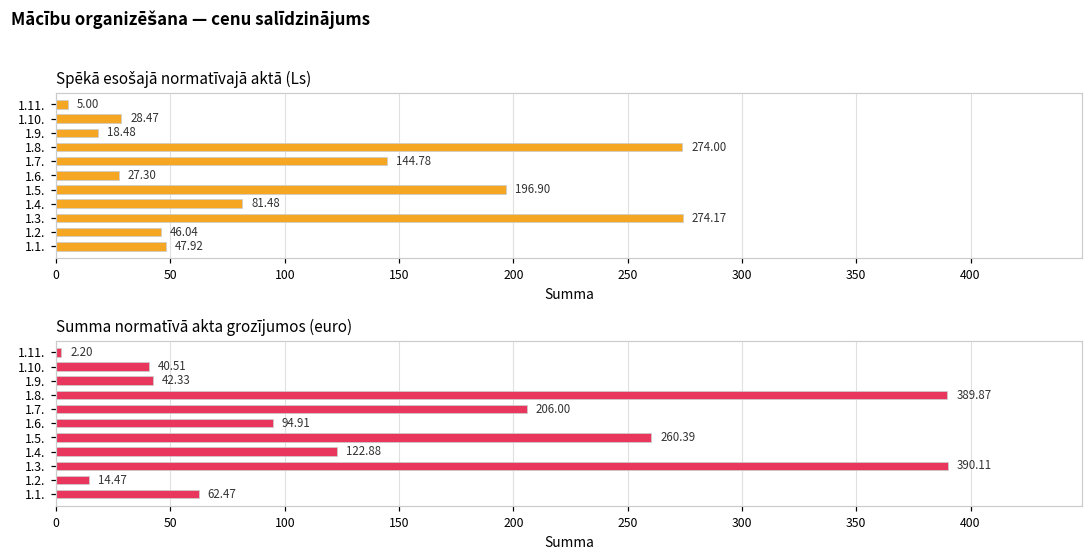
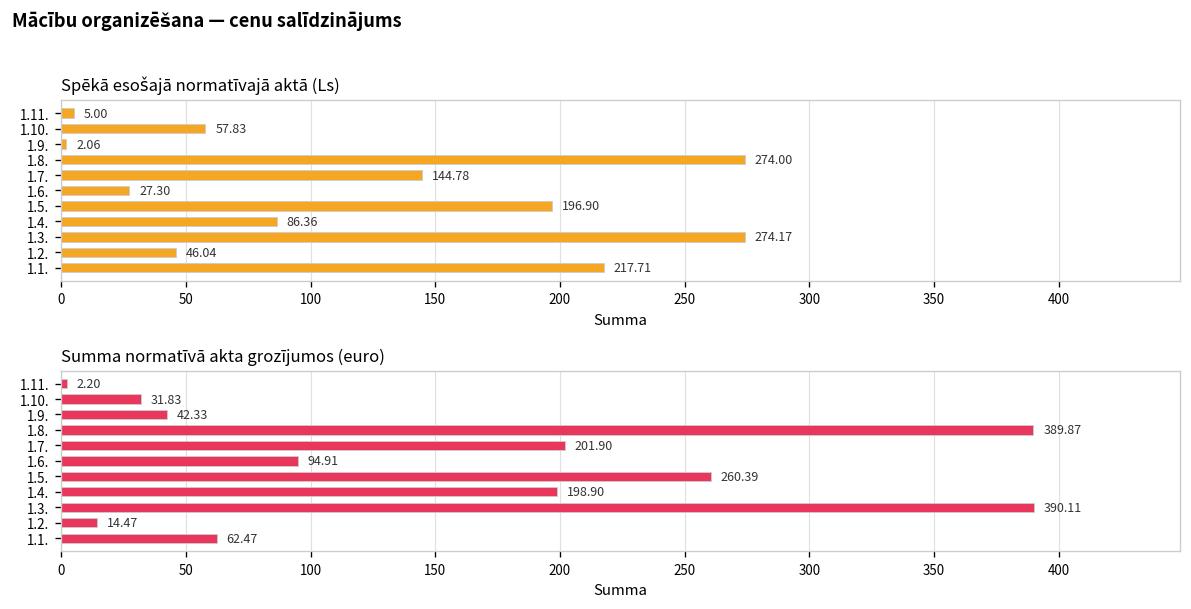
  {
    "Spēkā esošajā normatīvajā aktā (Ls)": {
      "1.11.": 5.00,
-     "1.10.": 28.47,
-     "1.9.": 18.48,
+     "1.10.": 57.83,
+     "1.9.": 2.06,
      "1.8.": 274.00,
      "1.7.": 144.78,
      "1.6.": 27.30,
      "1.5.": 196.90,
-     "1.4.": 81.48,
+     "1.4.": 86.36,
      "1.3.": 274.17,
      "1.2.": 46.04,
-     "1.1.": 47.92
+     "1.1.": 217.71
    },
    "Summa normatīvā akta grozījumos (euro)": {
      "1.11.": 2.20,
-     "1.10.": 40.51,
+     "1.10.": 31.83,
      "1.9.": 42.33,
      "1.8.": 389.87,
-     "1.7.": 206.00,
+     "1.7.": 201.90,
      "1.6.": 94.91,
      "1.5.": 260.39,
-     "1.4.": 122.88,
+     "1.4.": 198.90,
      "1.3.": 390.11,
      "1.2.": 14.47,
      "1.1.": 62.47
    }
  }
